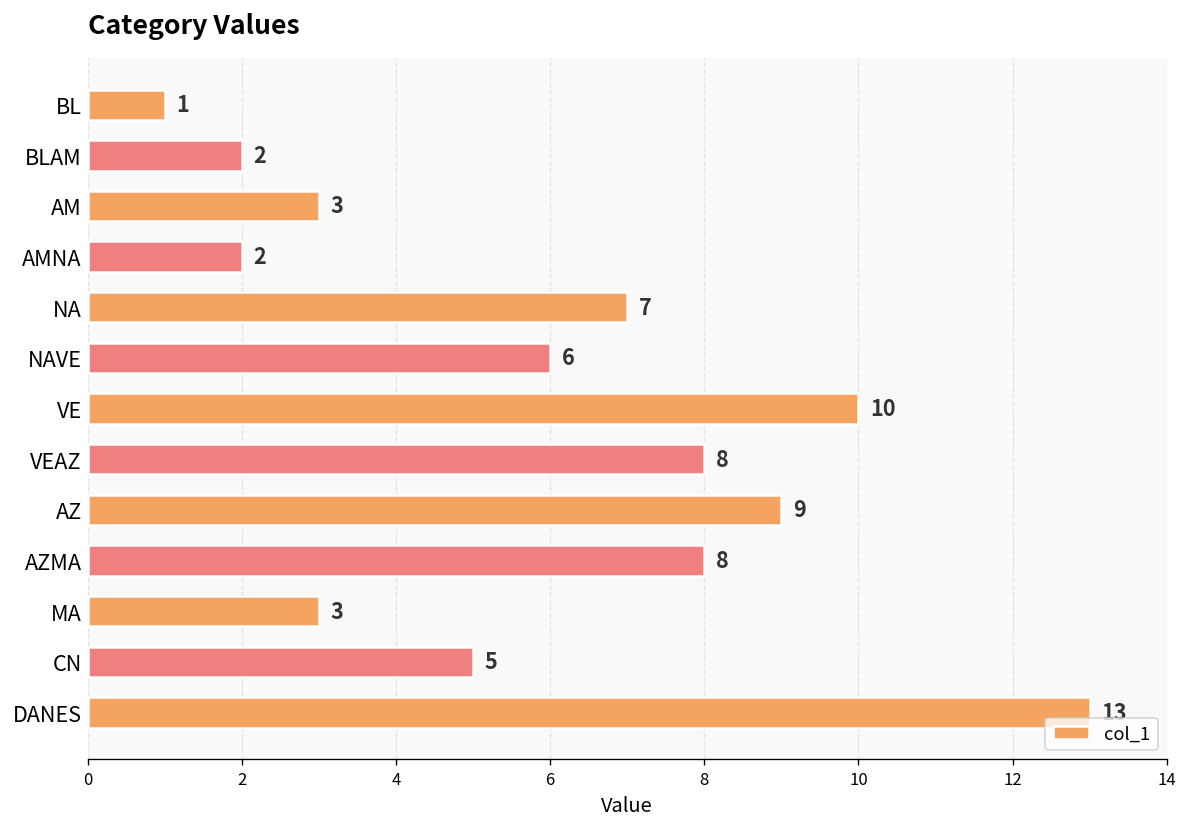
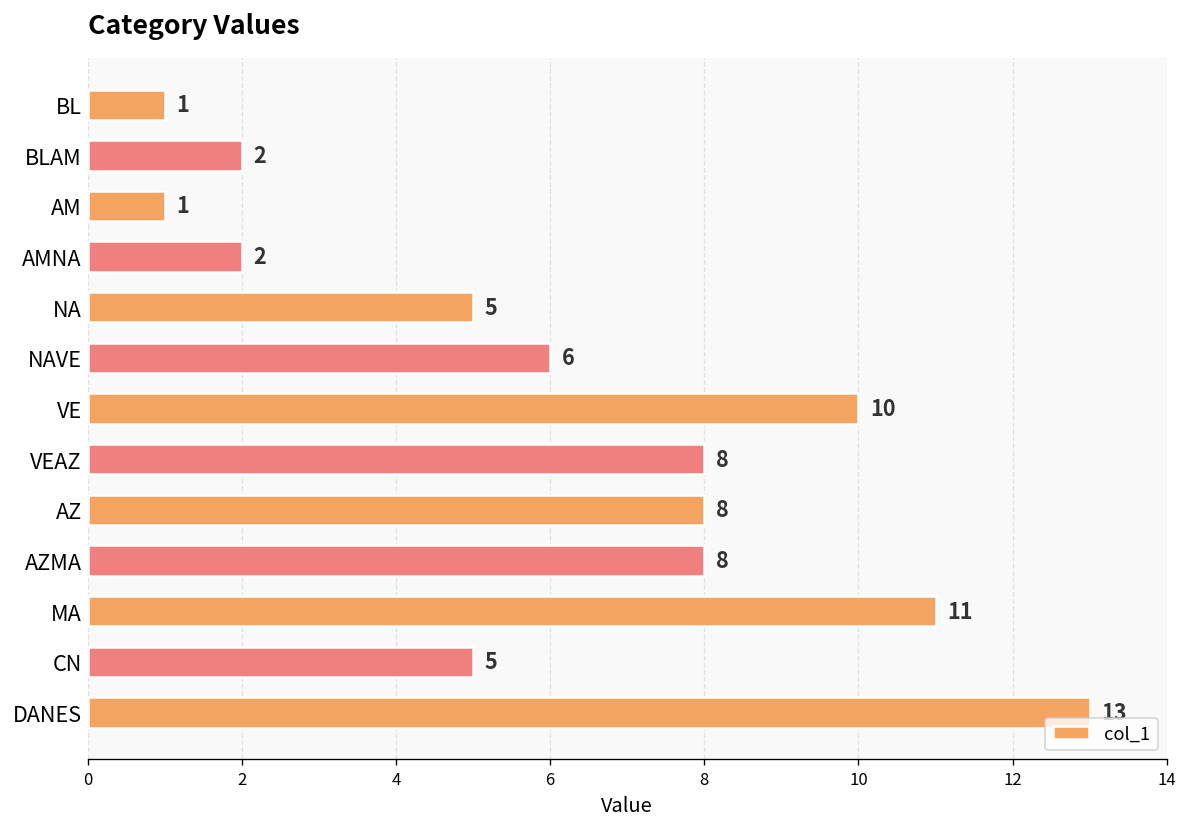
  {
    "BL": 1,
    "BLAM": 2,
-   "AM": 3,
+   "AM": 1,
    "AMNA": 2,
-   "NA": 7,
+   "NA": 5,
    "NAVE": 6,
    "VE": 10,
    "VEAZ": 8,
-   "AZ": 9,
+   "AZ": 8,
    "AZMA": 8,
-   "MA": 3,
+   "MA": 11,
    "CN": 5
  }
